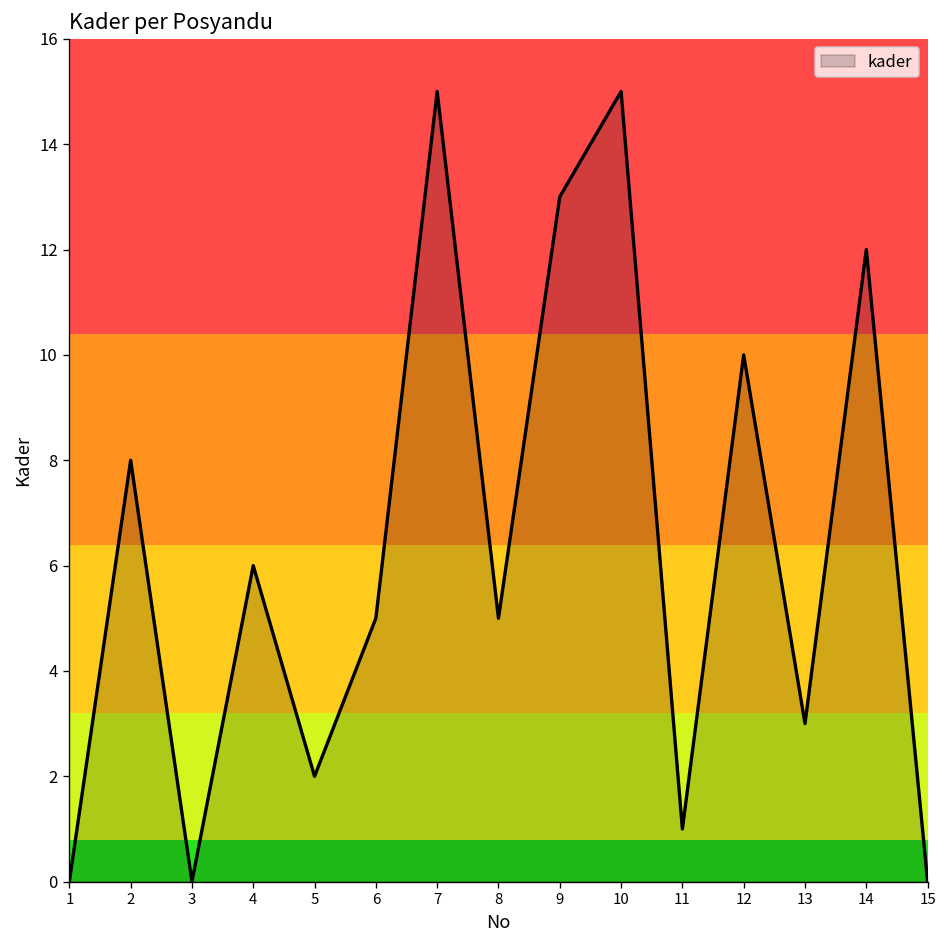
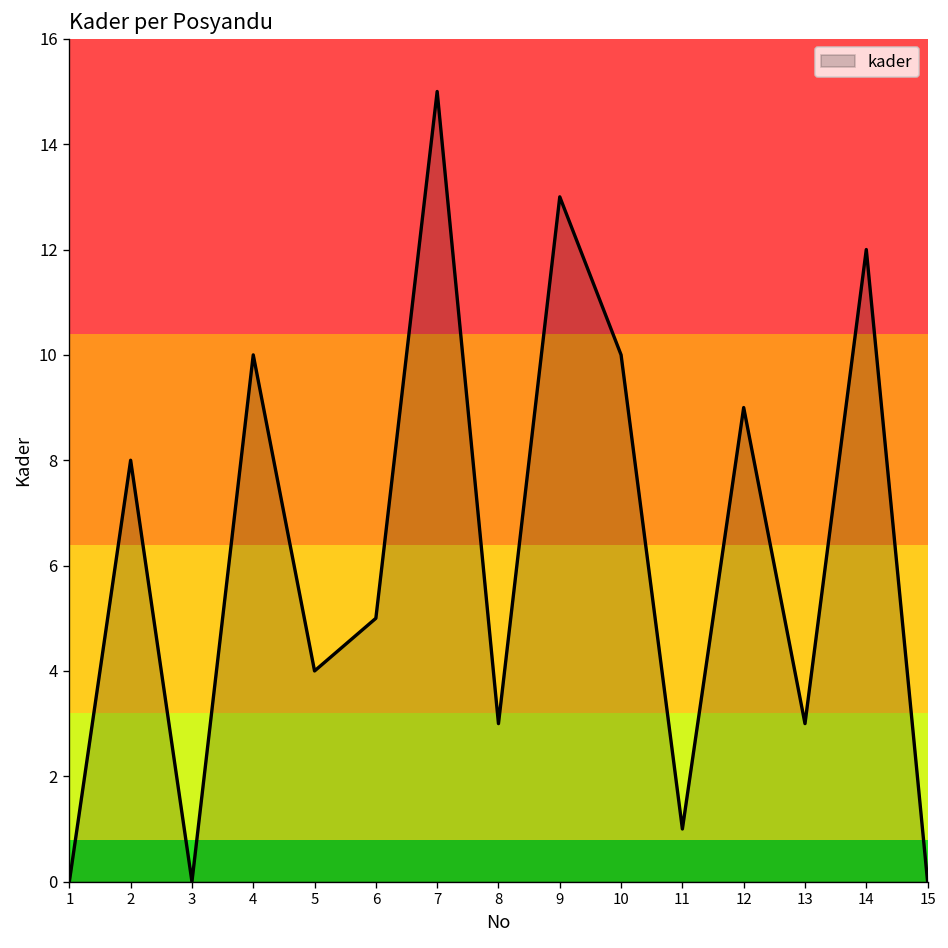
  {
    "1": 0,
    "2": 8,
    "3": 0,
-   "4": 6,
-   "5": 2,
+   "4": 10,
+   "5": 4,
    "6": 5,
    "7": 15,
-   "8": 5,
+   "8": 3,
    "9": 13,
-   "10": 15,
+   "10": 10,
    "11": 1,
-   "12": 10,
+   "12": 9,
    "13": 3,
    "14": 12,
    "15": 0
  }
